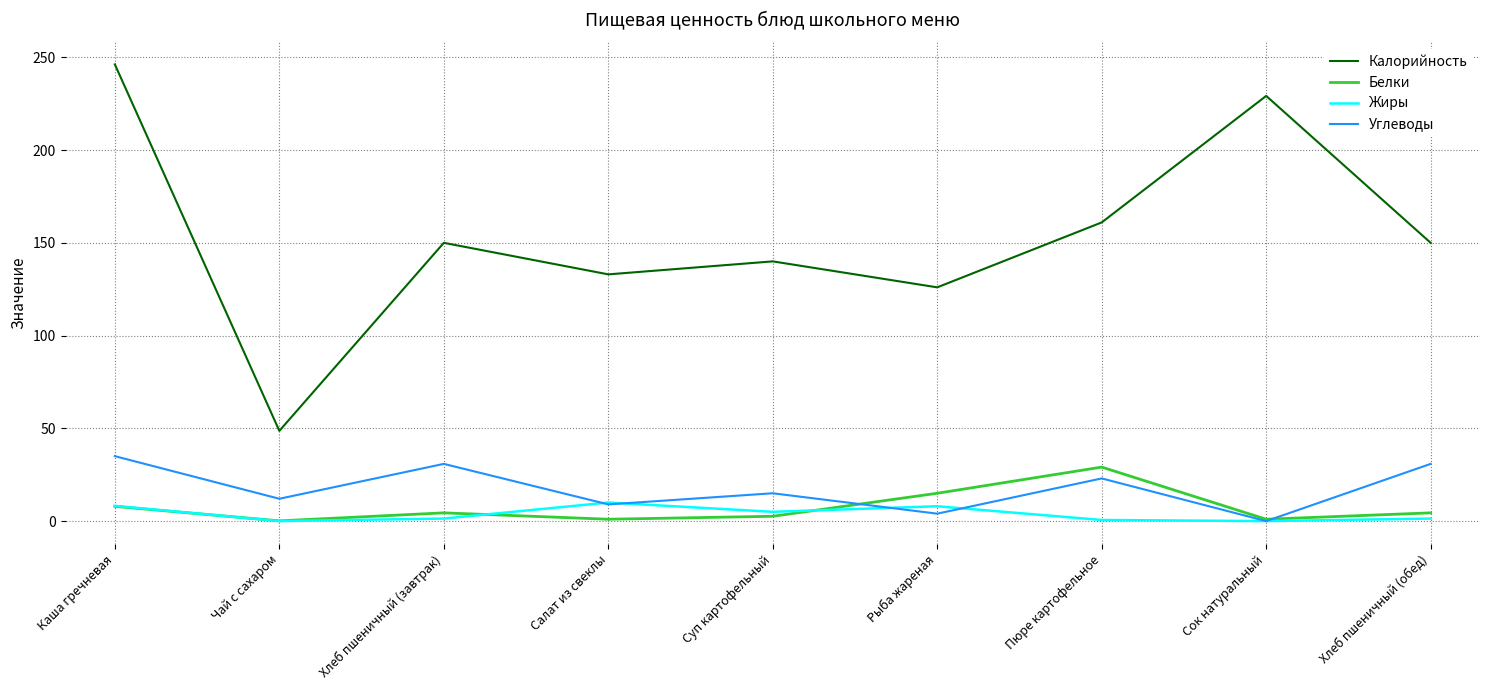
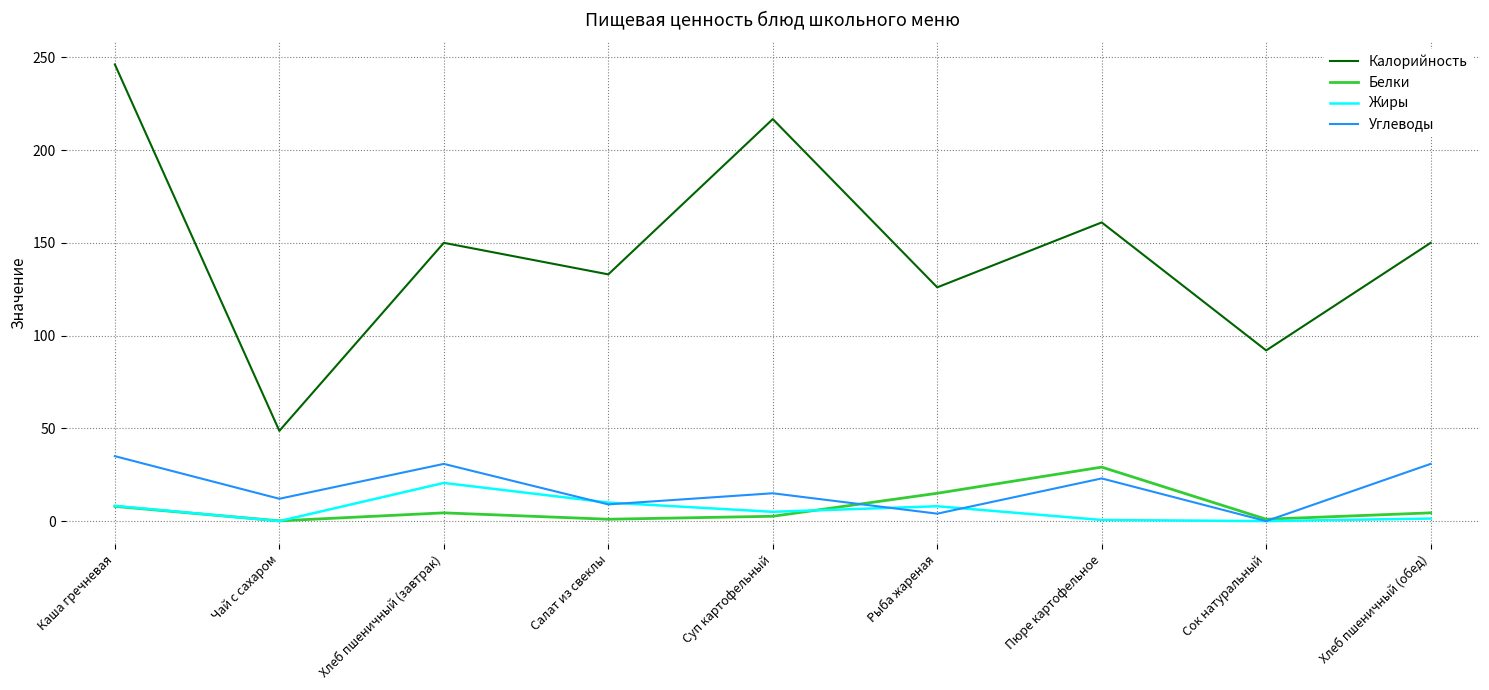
  {
    "Калорийность": {
      "Каша гречневая": 246,
      "Чай с сахаром": 49,
      "Хлеб пшеничный (завтрак)": 150,
      "Салат из свеклы": 133,
-     "Суп картофельный": 140,
+     "Суп картофельный": 217,
      "Рыба жареная": 126,
      "Пюре картофельное": 161,
-     "Сок натуральный": 229,
+     "Сок натуральный": 92,
      "Хлеб пшеничный (обед)": 150
    },
    "Белки": {
      "Хлеб пшеничный (завтрак)": 4,
      "Салат из свеклы": 1,
      "Суп картофельный": 3,
      "Рыба жареная": 15,
      "Пюре картофельное": 29,
      "Хлеб пшеничный (обед)": 4
    },
    "Жиры": {
-     "Хлеб пшеничный (завтрак)": 1,
+     "Хлеб пшеничный (завтрак)": 21,
      "Суп картофельный": 5,
      "Рыба жареная": 8,
      "Пюре картофельное": 1,
      "Хлеб пшеничный (обед)": 1
    },
    "Углеводы": {
      "Каша гречневая": 35,
      "Чай с сахаром": 12,
      "Хлеб пшеничный (завтрак)": 31,
      "Суп картофельный": 15,
      "Рыба жареная": 4,
      "Пюре картофельное": 23,
      "Хлеб пшеничный (обед)": 31
    }
  }
